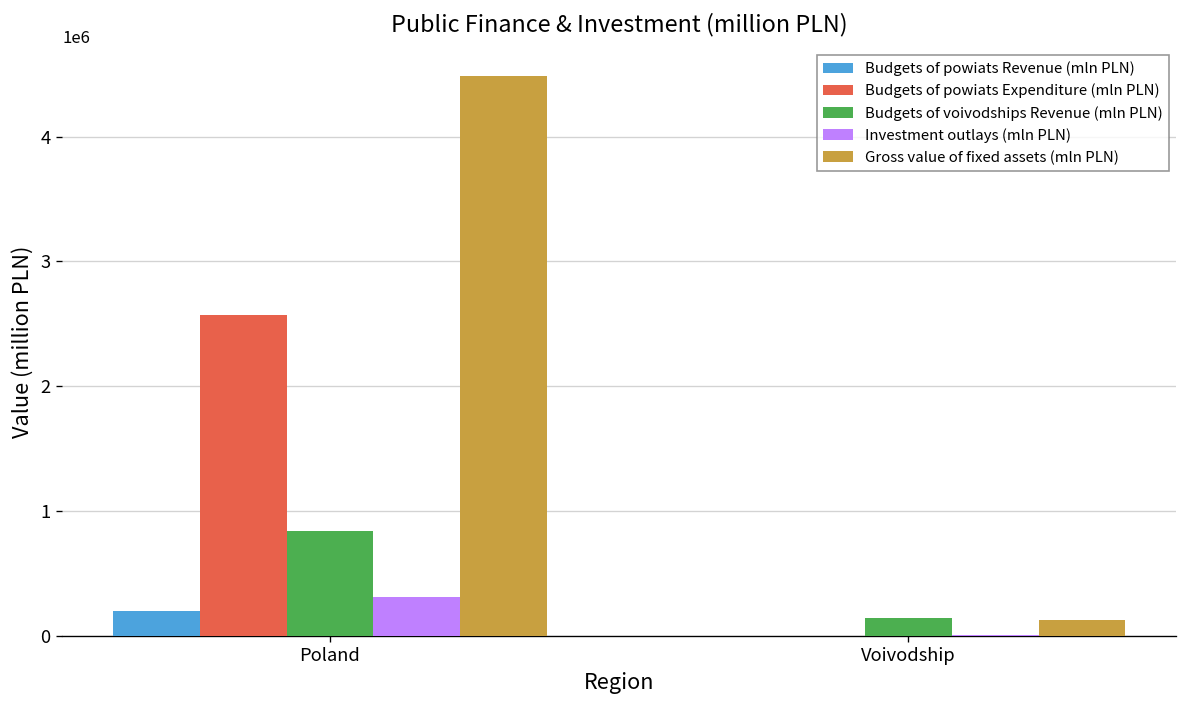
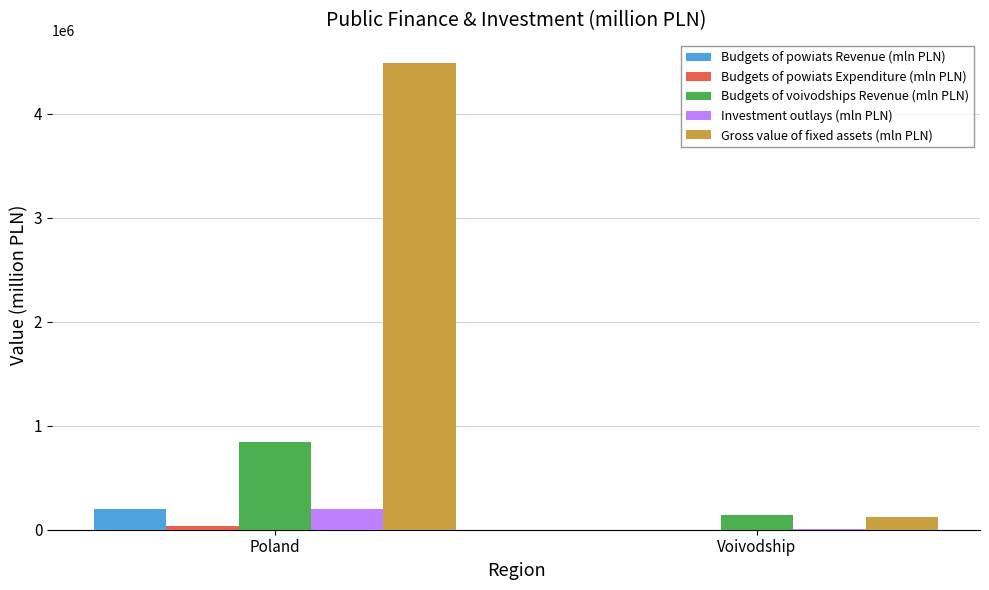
  {
    "Budgets of powiats Revenue (mln PLN)": {
      "Poland": 200000
    },
    "Budgets of powiats Expenditure (mln PLN)": {
-     "Poland": 2570000
+     "Poland": 30000
    },
    "Budgets of voivodships Revenue (mln PLN)": {
      "Poland": 840000,
      "Voivodship": 140000
    },
    "Investment outlays (mln PLN)": {
-     "Poland": 310000
+     "Poland": 200000
    },
    "Gross value of fixed assets (mln PLN)": {
      "Poland": 4490000,
      "Voivodship": 120000
    }
  }
